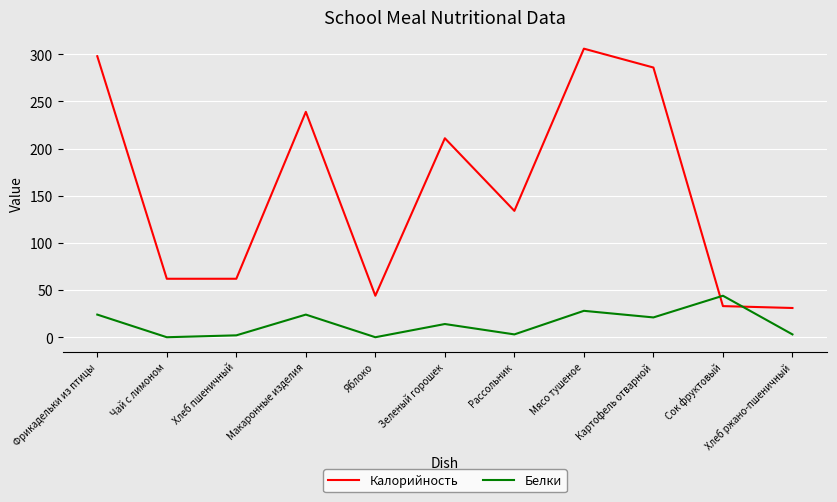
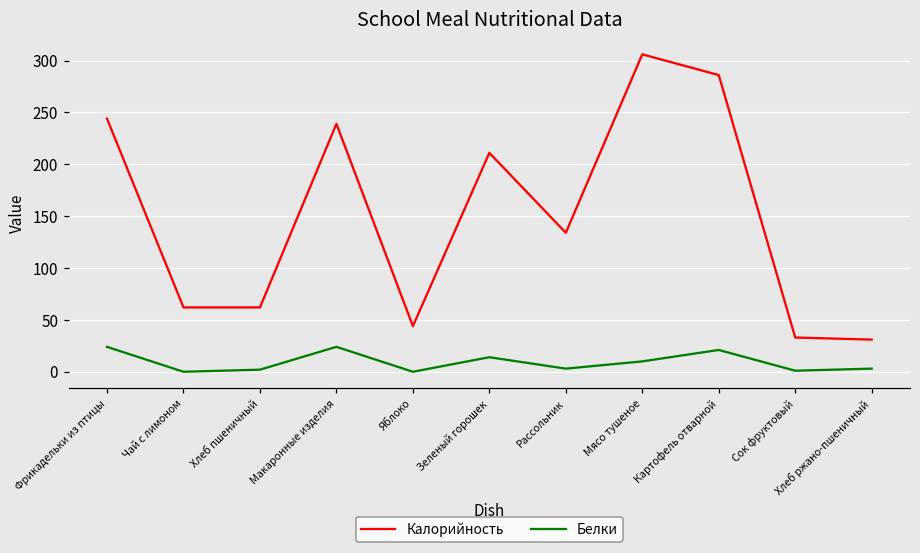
  {
    "Калорийность": {
-     "Фрикадельки из птицы": 300,
+     "Фрикадельки из птицы": 240,
      "Чай с лимоном": 60,
      "Хлеб пшеничный": 60,
      "Макаронные изделия": 240,
      "Яблоко": 40,
      "Зеленый горошек": 210,
      "Рассольник": 130,
      "Мясо тушеное": 310,
      "Картофель отварной": 290,
      "Сок фруктовый": 30,
      "Хлеб ржано-пшеничный": 30
    },
    "Белки": {
      "Фрикадельки из птицы": 20,
      "Чай с лимоном": 0,
      "Хлеб пшеничный": 0,
      "Макаронные изделия": 20,
      "Яблоко": 0,
      "Зеленый горошек": 10,
      "Рассольник": 0,
-     "Мясо тушеное": 30,
+     "Мясо тушеное": 10,
      "Картофель отварной": 20,
-     "Сок фруктовый": 40,
+     "Сок фруктовый": 0,
      "Хлеб ржано-пшеничный": 0
    }
  }
